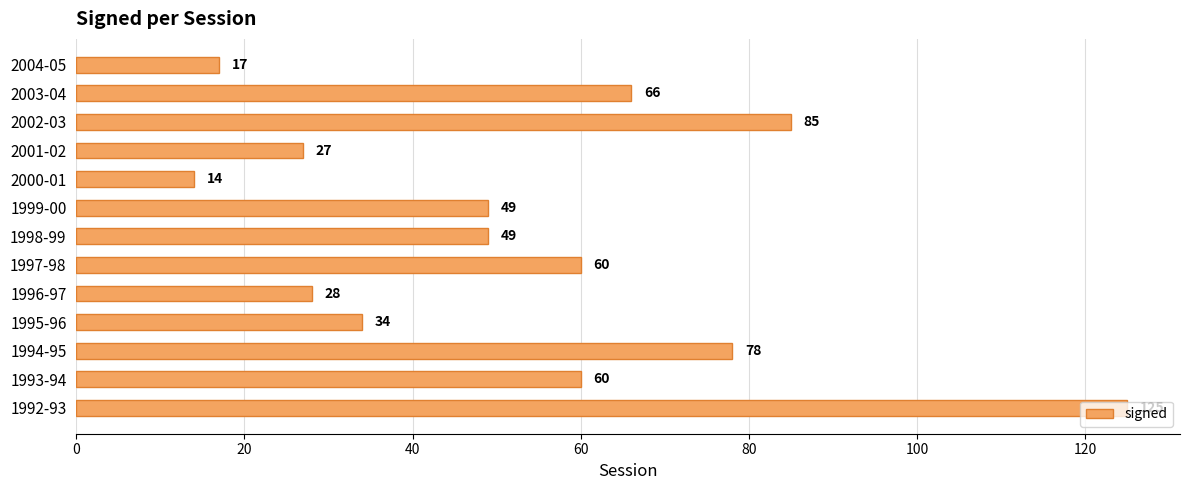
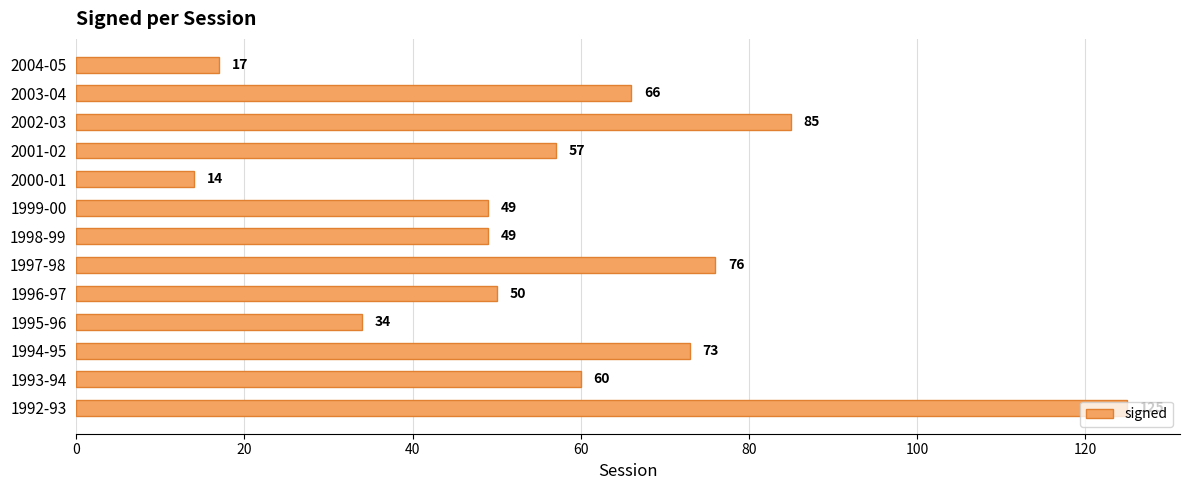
  {
    "2004-05": 17,
    "2003-04": 66,
    "2002-03": 85,
-   "2001-02": 27,
+   "2001-02": 57,
    "2000-01": 14,
    "1999-00": 49,
    "1998-99": 49,
-   "1997-98": 60,
-   "1996-97": 28,
+   "1997-98": 76,
+   "1996-97": 50,
    "1995-96": 34,
-   "1994-95": 78,
+   "1994-95": 73,
    "1993-94": 60
  }
